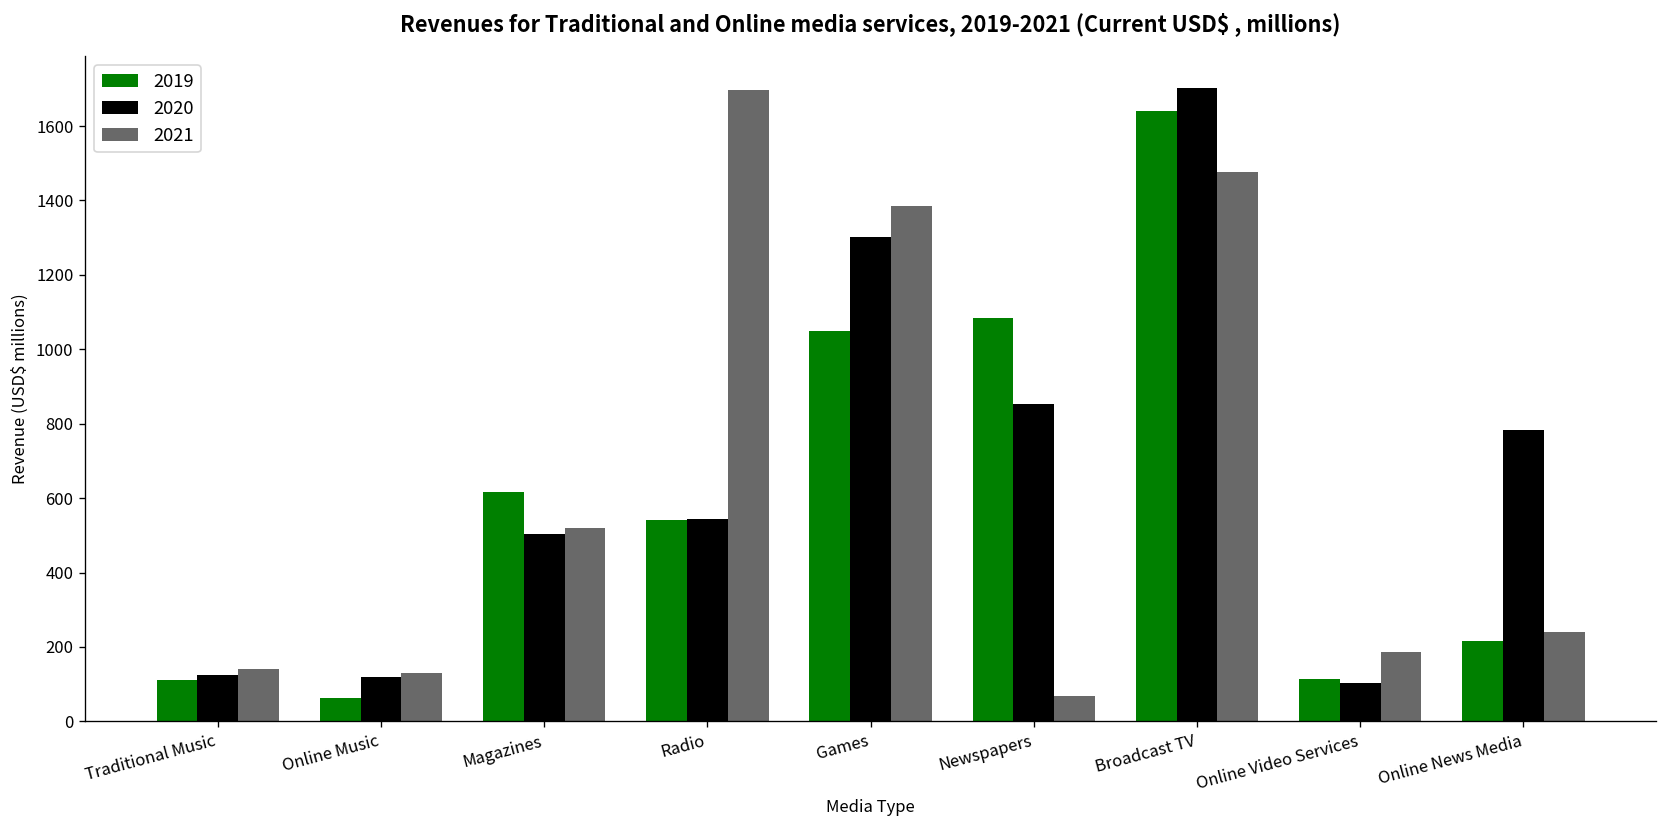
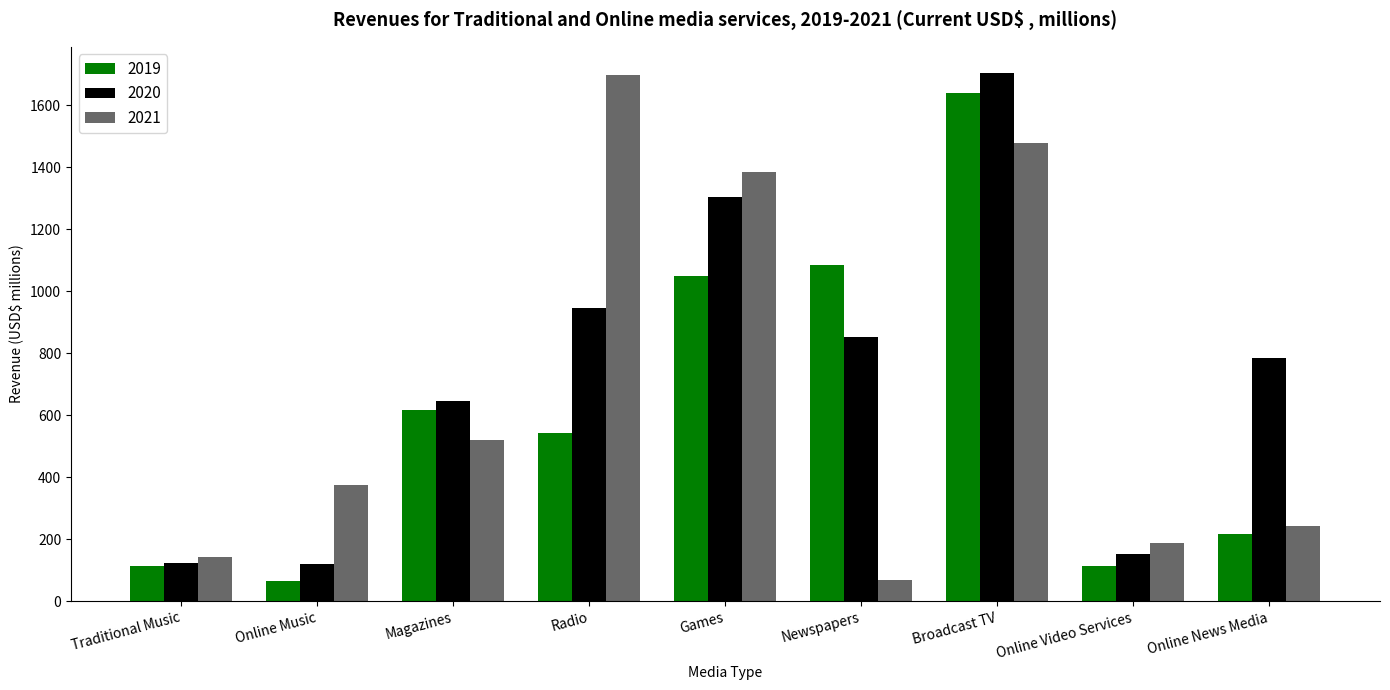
  {
    "2019": {
      "Traditional Music": 110,
      "Online Music": 60,
      "Magazines": 620,
      "Radio": 540,
      "Games": 1050,
      "Newspapers": 1080,
      "Broadcast TV": 1640,
      "Online Video Services": 110,
      "Online News Media": 220
    },
    "2020": {
      "Traditional Music": 120,
      "Online Music": 120,
-     "Magazines": 500,
-     "Radio": 540,
+     "Magazines": 650,
+     "Radio": 940,
      "Games": 1300,
      "Newspapers": 850,
      "Broadcast TV": 1700,
-     "Online Video Services": 100,
+     "Online Video Services": 150,
      "Online News Media": 780
    },
    "2021": {
      "Traditional Music": 140,
-     "Online Music": 130,
+     "Online Music": 370,
      "Magazines": 520,
      "Radio": 1700,
      "Games": 1380,
      "Newspapers": 70,
      "Broadcast TV": 1480,
      "Online Video Services": 190,
      "Online News Media": 240
    }
  }
